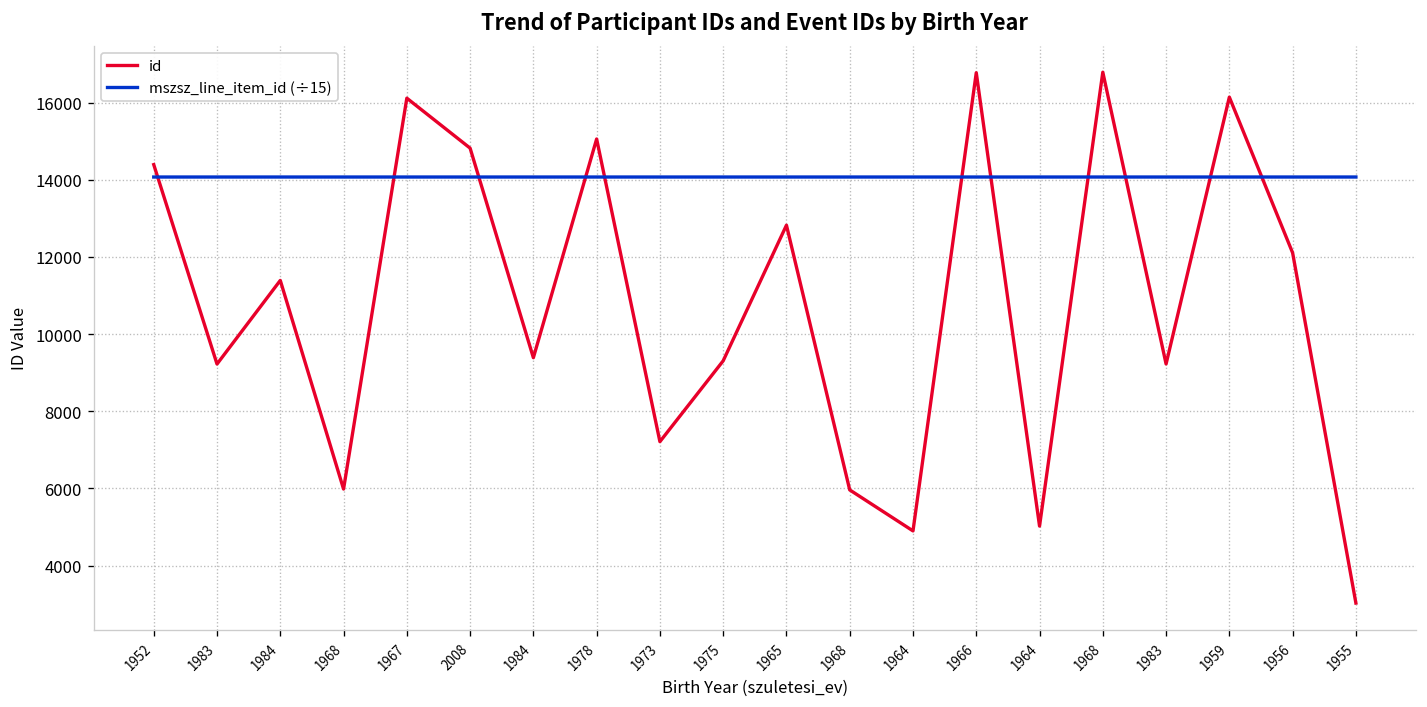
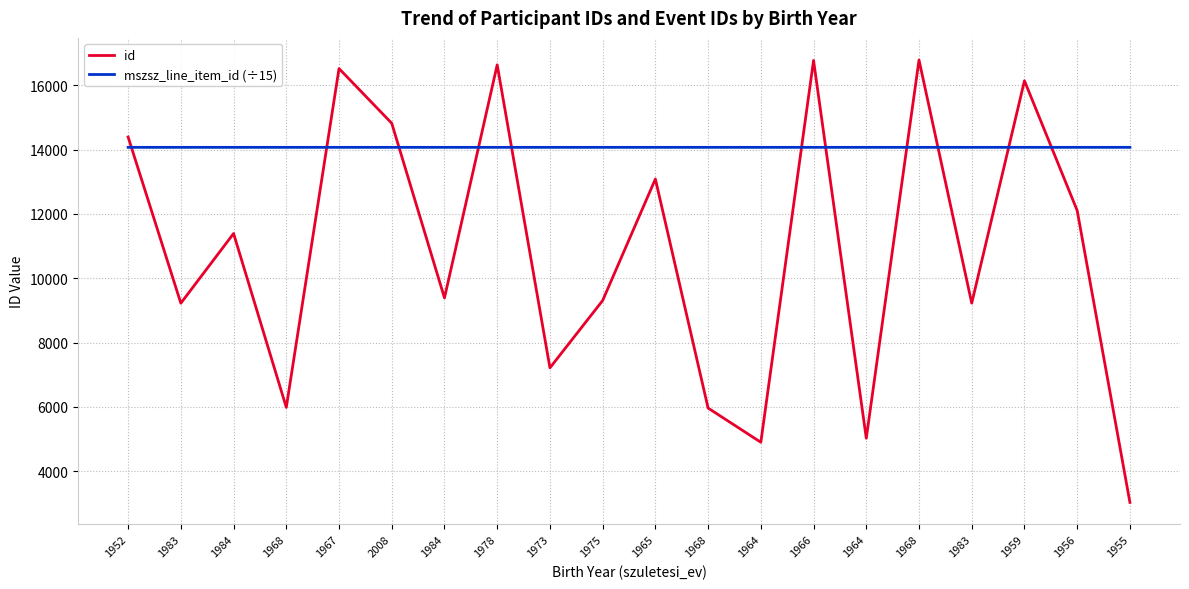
  {
    "id": {
      "1952": 14400,
-     "1967": 16100,
+     "1967": 16500,
      "2008": 14800,
-     "1978": 15100,
+     "1978": 16600,
      "1973": 7200,
      "1975": 9300,
-     "1965": 12800,
+     "1965": 13100,
      "1966": 16800,
      "1959": 16100,
      "1956": 12100,
      "1955": 3000
    },
    "mszsz_line_item_id (÷15)": {
      "1952": 14100,
      "1967": 14100,
      "2008": 14100,
      "1978": 14100,
      "1973": 14100,
      "1975": 14100,
      "1965": 14100,
      "1966": 14100,
      "1959": 14100,
      "1956": 14100,
      "1955": 14100
    }
  }
